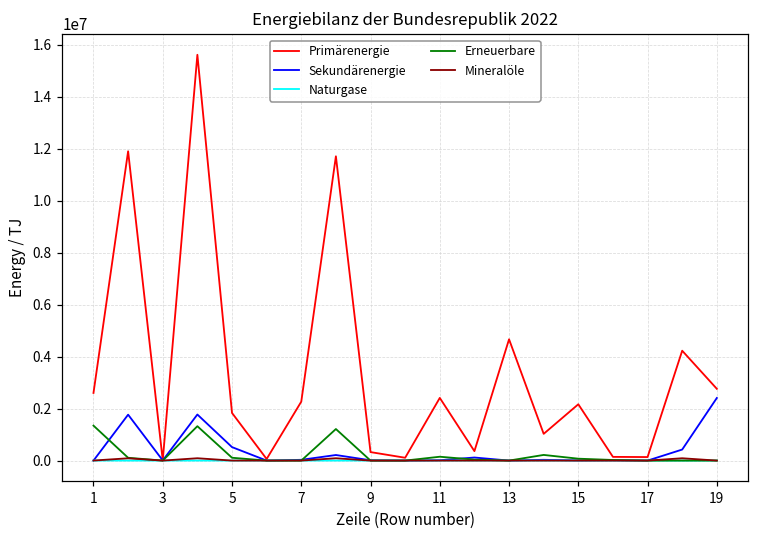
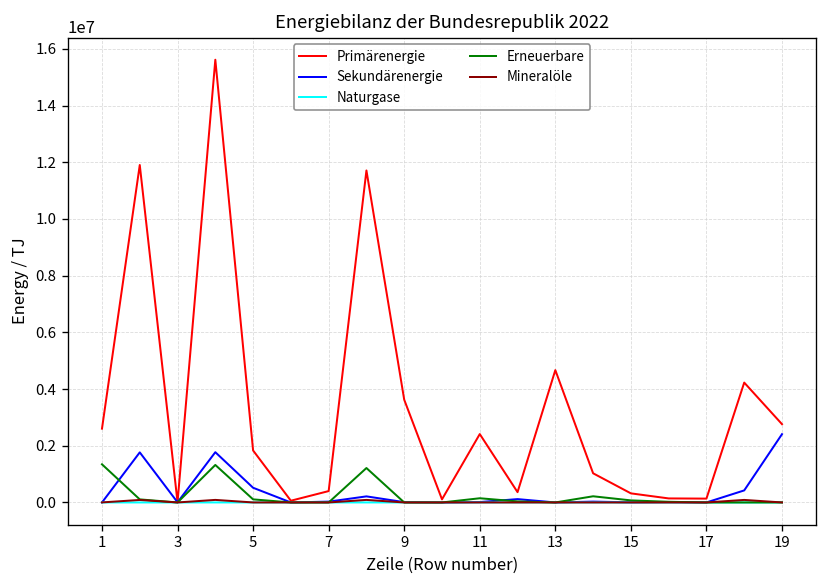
  {
    "Primärenergie": {
      "1": 2600000,
      "5": 1800000,
-     "7": 2300000,
-     "9": 300000,
+     "7": 400000,
+     "9": 3600000,
      "11": 2400000,
      "13": 4700000,
-     "15": 2200000,
+     "15": 300000,
      "17": 100000,
      "19": 2800000
    },
    "Sekundärenergie": {
      "5": 500000,
      "19": 2400000
    },
    "Erneuerbare": {
      "1": 1300000,
      "5": 100000,
      "11": 100000
    }
  }
